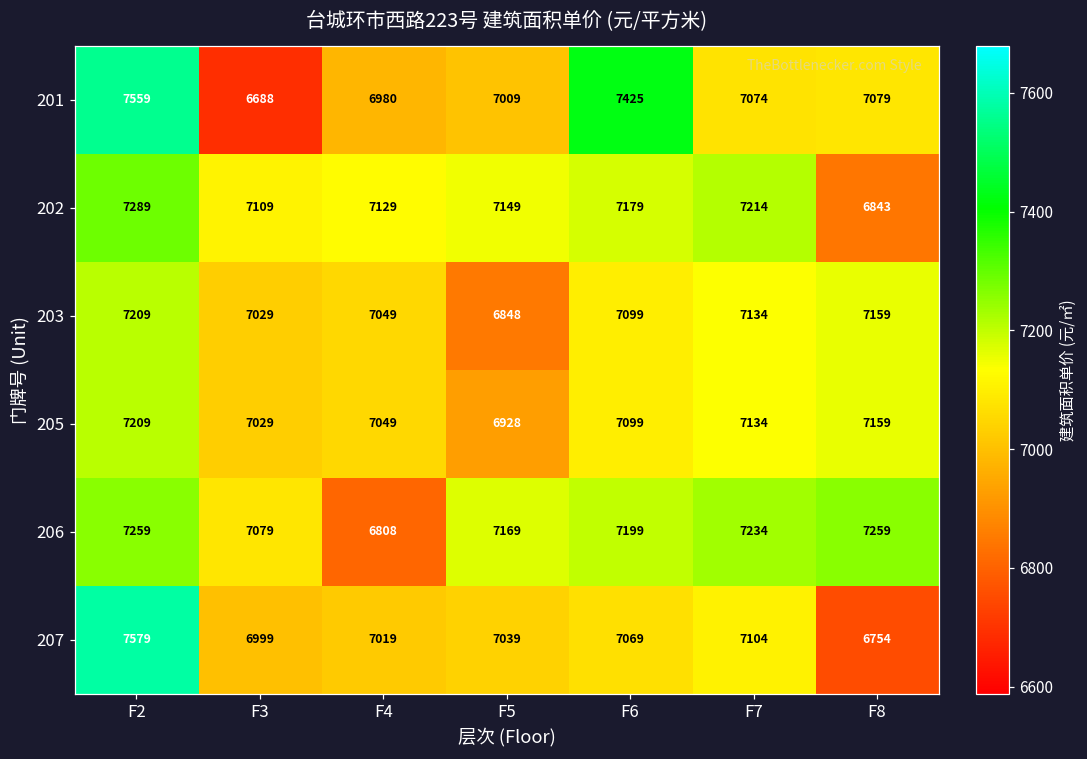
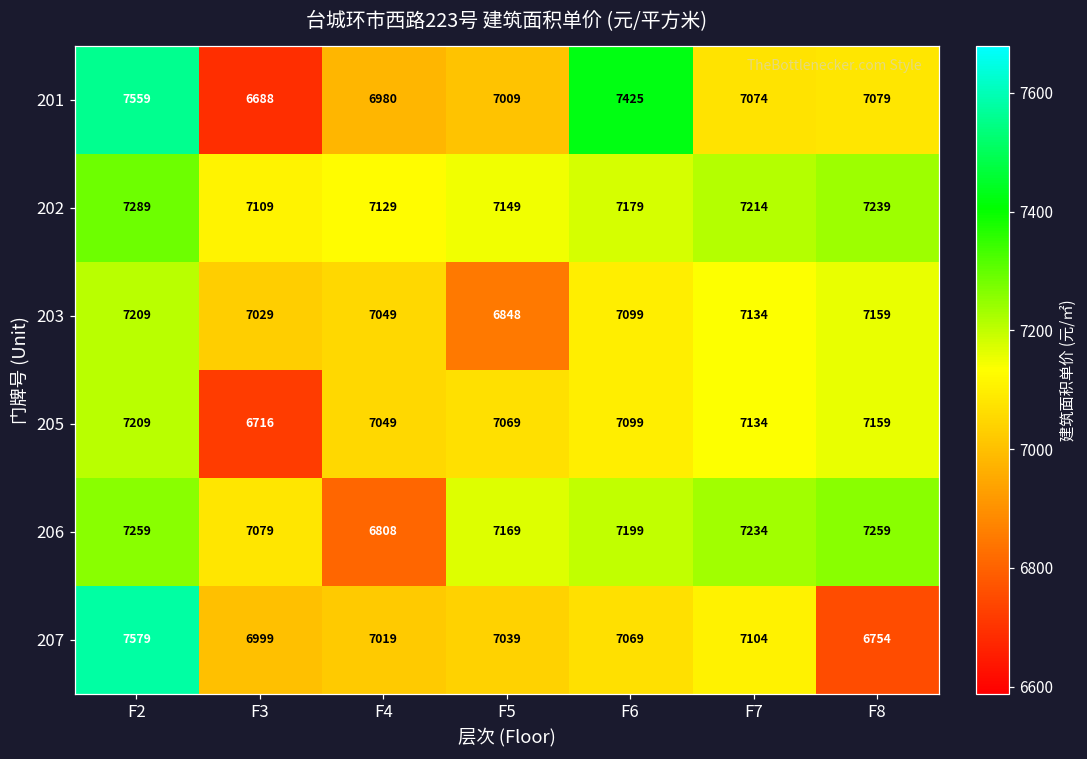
  {
    "201": {
      "F2": 7559,
      "F3": 6688,
      "F4": 6980,
      "F5": 7009,
      "F6": 7425,
      "F7": 7074
    },
    "202": {
      "F2": 7289,
      "F3": 7109,
      "F4": 7129,
      "F5": 7149,
      "F6": 7179,
      "F7": 7214,
-     "F8": 6843
+     "F8": 7239
    },
    "203": {
      "F2": 7209,
      "F3": 7029,
      "F4": 7049,
      "F5": 6848,
      "F6": 7099,
      "F7": 7134,
      "F8": 7159
    },
    "205": {
      "F2": 7209,
-     "F3": 7029,
+     "F3": 6716,
      "F4": 7049,
-     "F5": 6928,
+     "F5": 7069,
      "F6": 7099,
      "F7": 7134,
      "F8": 7159
    },
    "206": {
      "F2": 7259,
      "F3": 7079,
      "F4": 6808,
      "F5": 7169,
      "F6": 7199,
      "F7": 7234,
      "F8": 7259
    },
    "207": {
      "F2": 7579,
      "F3": 6999,
      "F4": 7019,
      "F5": 7039,
      "F6": 7069,
      "F7": 7104,
      "F8": 6754
    }
  }
